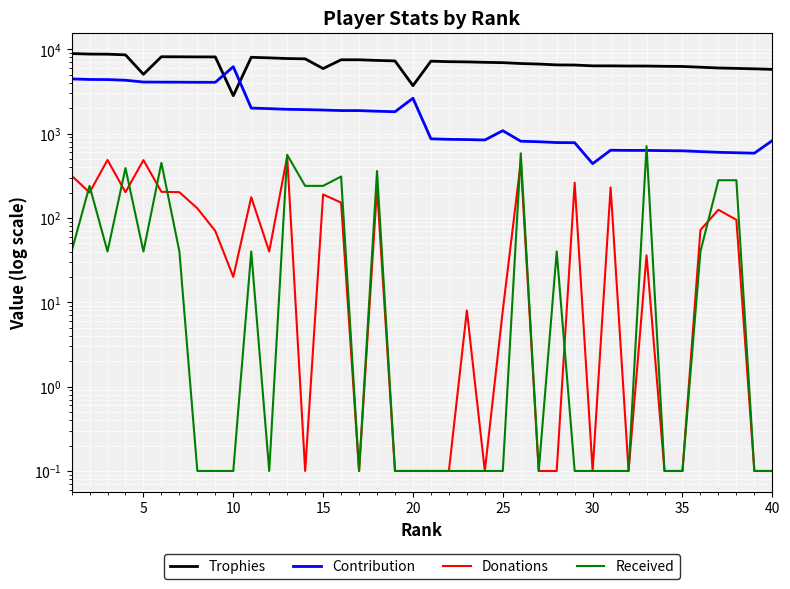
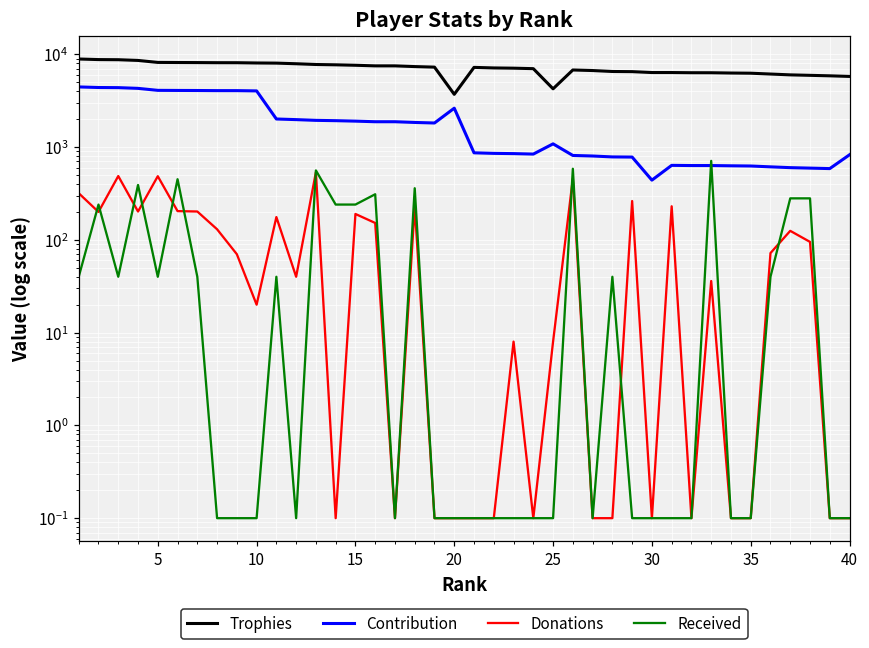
  {
    "Trophies": {
-     "5": 5000,
-     "10": 2800,
-     "15": 6000,
+     "5": 8000,
+     "10": 8000,
+     "15": 8000,
      "20": 4000,
-     "25": 7000,
+     "25": 4000,
      "30": 6000,
      "35": 6000,
      "40": 6000
    },
    "Contribution": {
      "5": 4000,
-     "10": 6000,
+     "10": 4000,
      "15": 1900,
      "20": 2600,
      "25": 1100,
      "30": 400,
      "35": 600,
      "40": 800
    },
    "Donations": {
      "5": 500,
      "10": 20,
      "15": 190,
      "25": 8
    },
    "Received": {
      "5": 40,
      "10": 0.10,
      "15": 240,
      "25": 0.10
    }
  }
